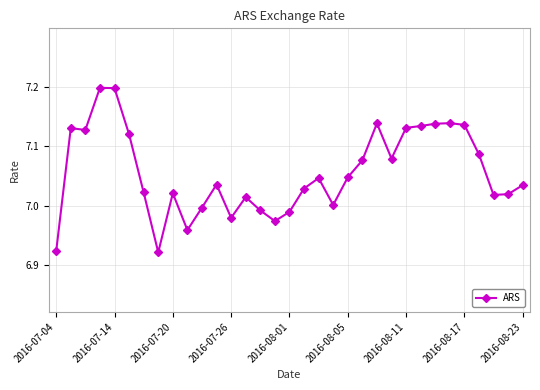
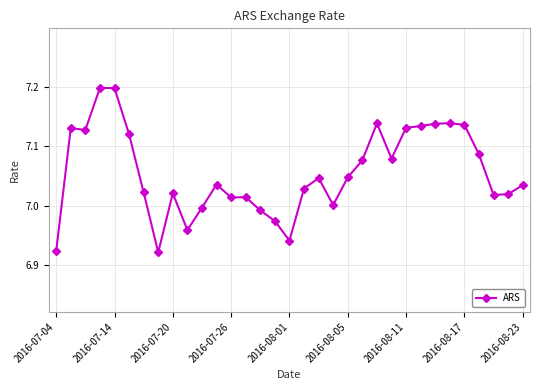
  {
    "2016-07-04": 6.92,
    "2016-07-14": 7.20,
    "2016-07-20": 7.02,
-   "2016-07-26": 6.98,
-   "2016-08-01": 6.99,
+   "2016-07-26": 7.01,
+   "2016-08-01": 6.94,
    "2016-08-05": 7.05,
    "2016-08-11": 7.13,
    "2016-08-17": 7.14,
    "2016-08-23": 7.03
  }
